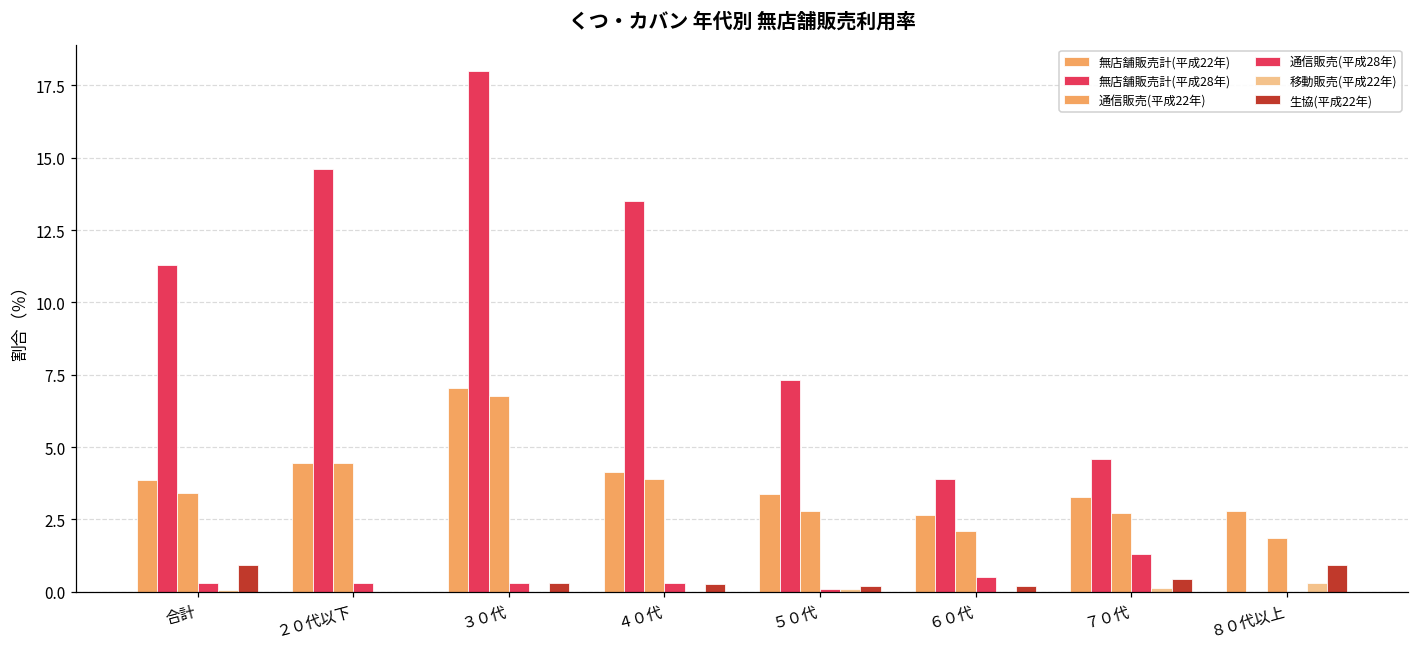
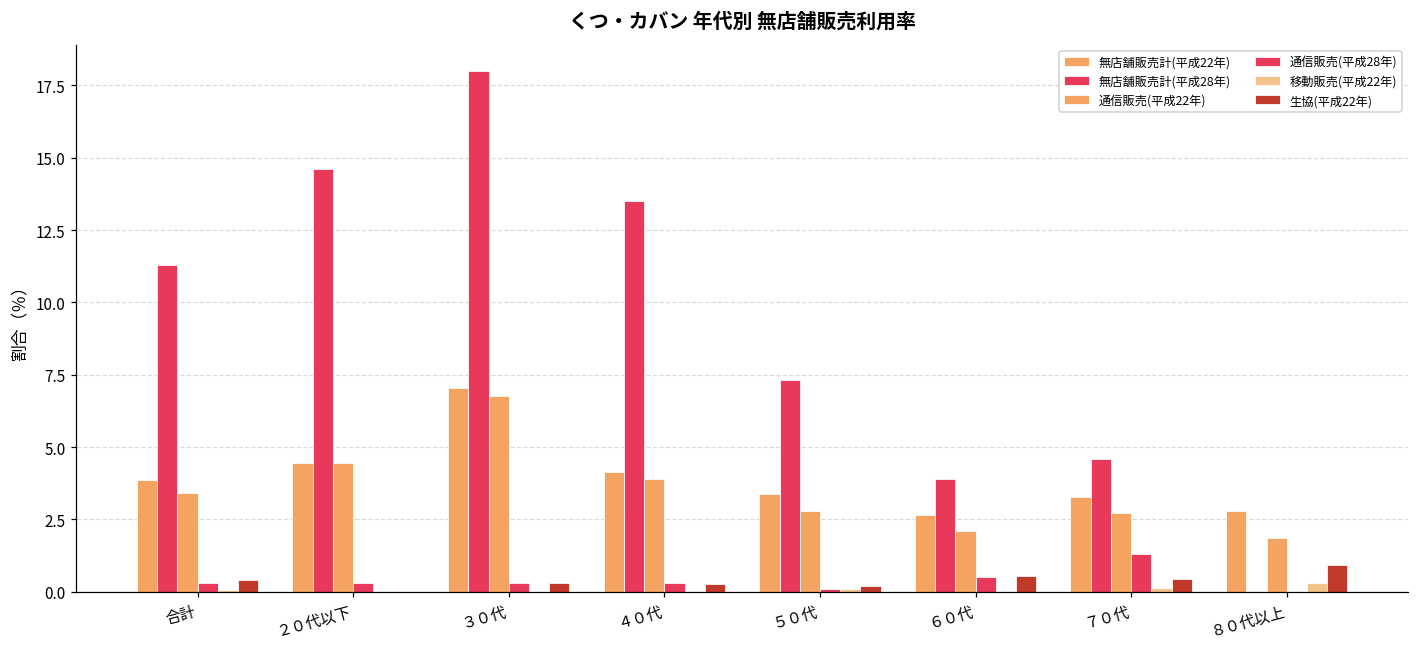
  {
    "生協(平成22年)": {
-     "合計": 0.9,
+     "合計": 0.4,
      "２０代以下": 0.0,
      "３０代": 0.3,
      "４０代": 0.3,
      "５０代": 0.2,
-     "６０代": 0.2,
+     "６０代": 0.5,
      "７０代": 0.4,
      "８０代以上": 0.9
    }
  }
